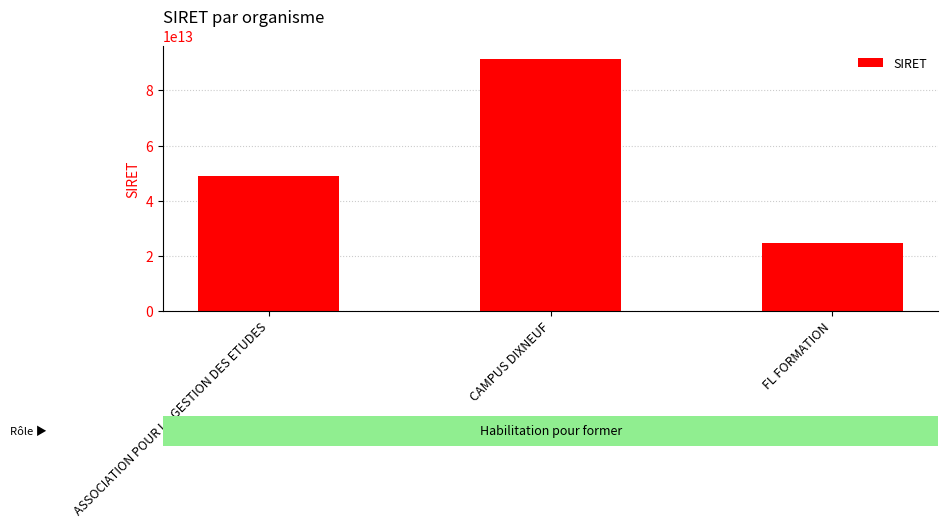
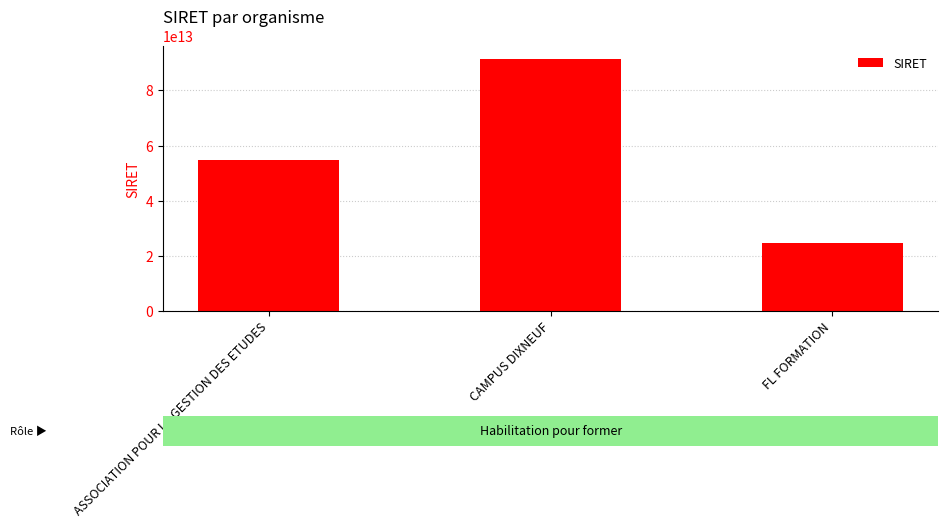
  {
-   "ASSOCIATION POUR LA GESTION DES ETUDES": 49000000000000,
+   "ASSOCIATION POUR LA GESTION DES ETUDES": 55000000000000,
    "CAMPUS DIXNEUF": 92000000000000,
    "FL FORMATION": 24000000000000
  }
